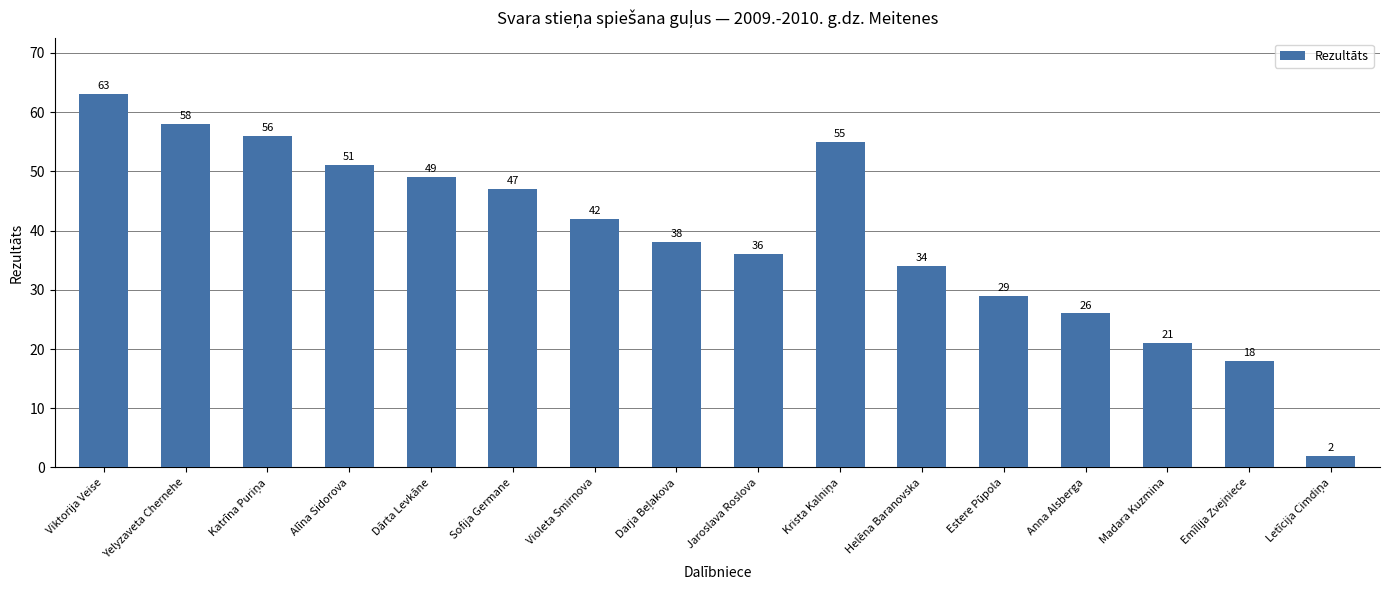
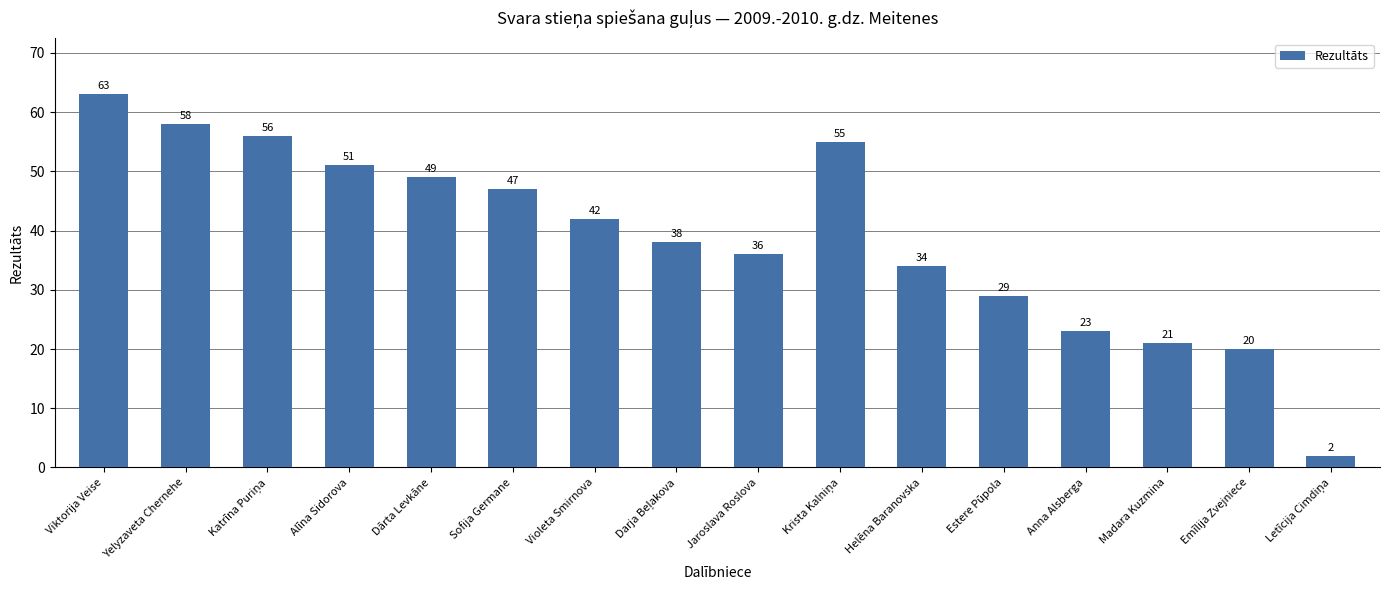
  {
    "Viktorija Veise": 63,
    "Yelyzaveta Chernehe": 58,
    "Katrīna Puriņa": 56,
    "Alīna Sidorova": 51,
    "Dārta Levkāne": 49,
    "Sofija Germane": 47,
    "Violeta Smirnova": 42,
    "Darja Beļakova": 38,
    "Jaroslava Roslova": 36,
    "Krista Kalniņa": 55,
    "Helēna Baranovska": 34,
    "Estere Pūpola": 29,
-   "Anna Alsberga": 26,
+   "Anna Alsberga": 23,
    "Madara Kuzmina": 21,
-   "Emīlija Zvejniece": 18,
+   "Emīlija Zvejniece": 20,
    "Letīcija Cimdiņa": 2
  }
